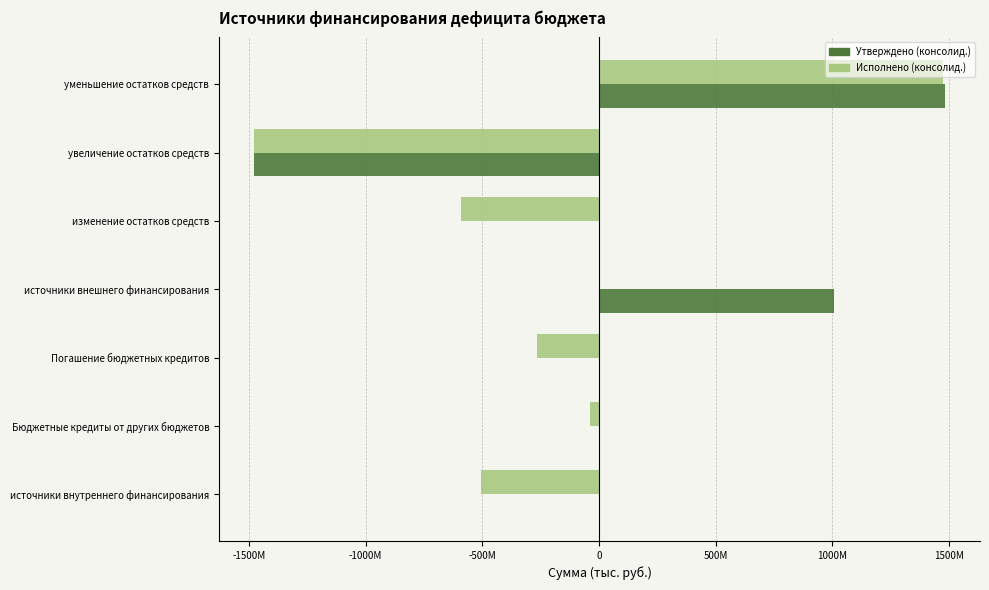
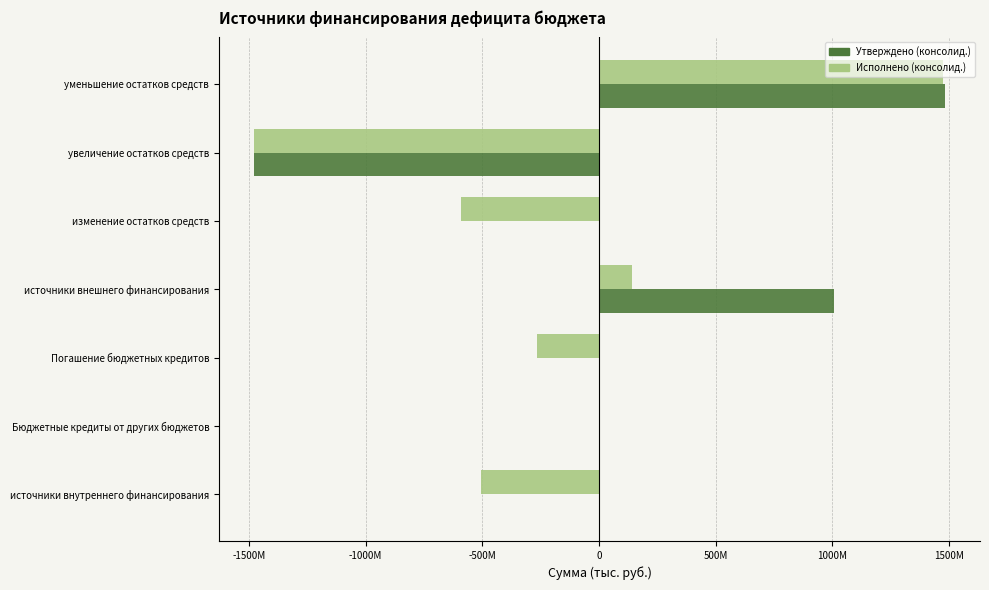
  {
    "Утверждено (консолид.)": {
      "уменьшение остатков средств": 1480000000,
      "увеличение остатков средств": -1480000000,
      "источники внешнего финансирования": 1010000000
    },
    "Исполнено (консолид.)": {
      "увеличение остатков средств": -1480000000,
      "изменение остатков средств": -590000000,
-     "источники внешнего финансирования": 0,
+     "источники внешнего финансирования": 140000000,
      "Погашение бюджетных кредитов": -270000000,
-     "Бюджетные кредиты от других бюджетов": -40000000,
+     "Бюджетные кредиты от других бюджетов": 0,
      "источники внутреннего финансирования": -510000000
    }
  }
